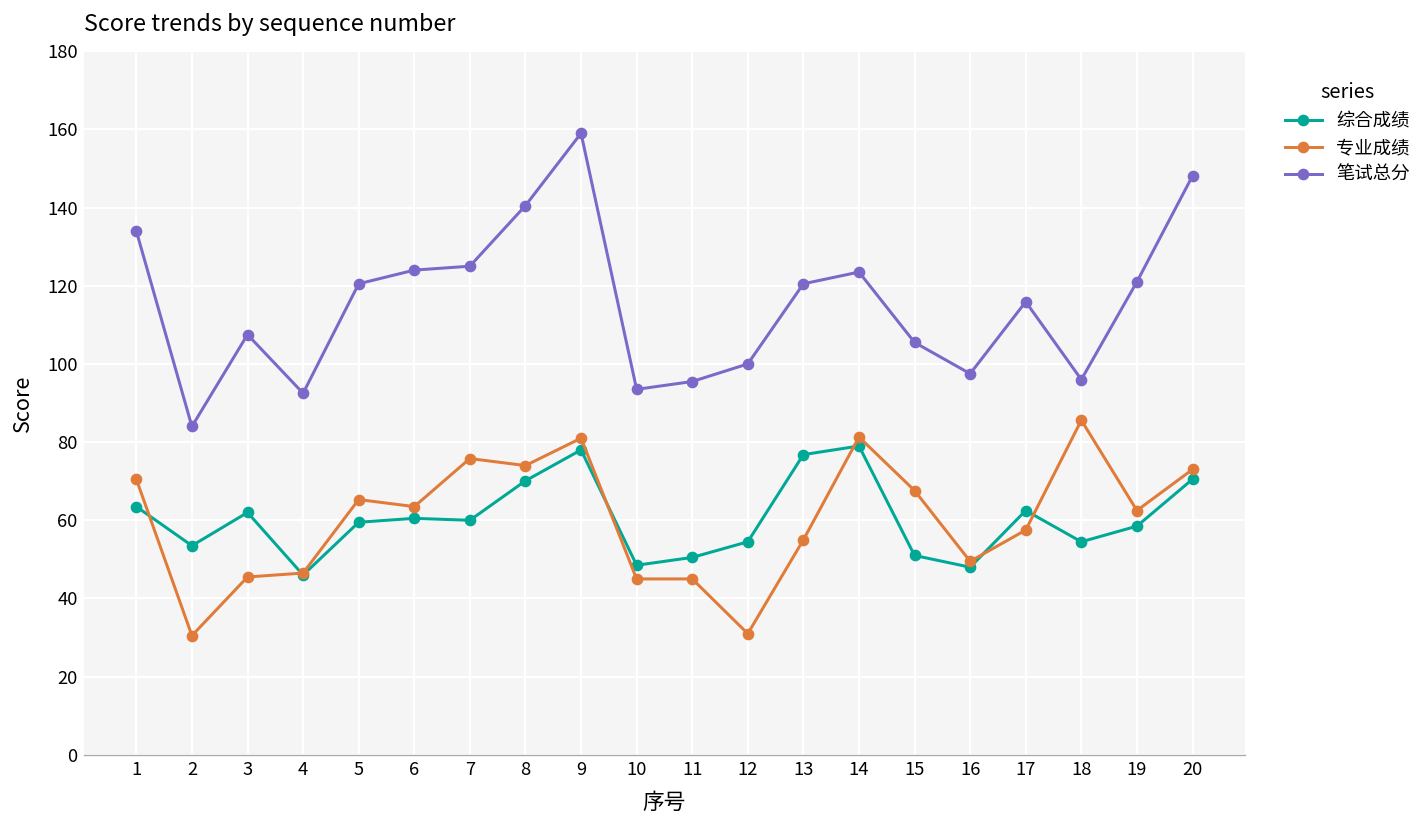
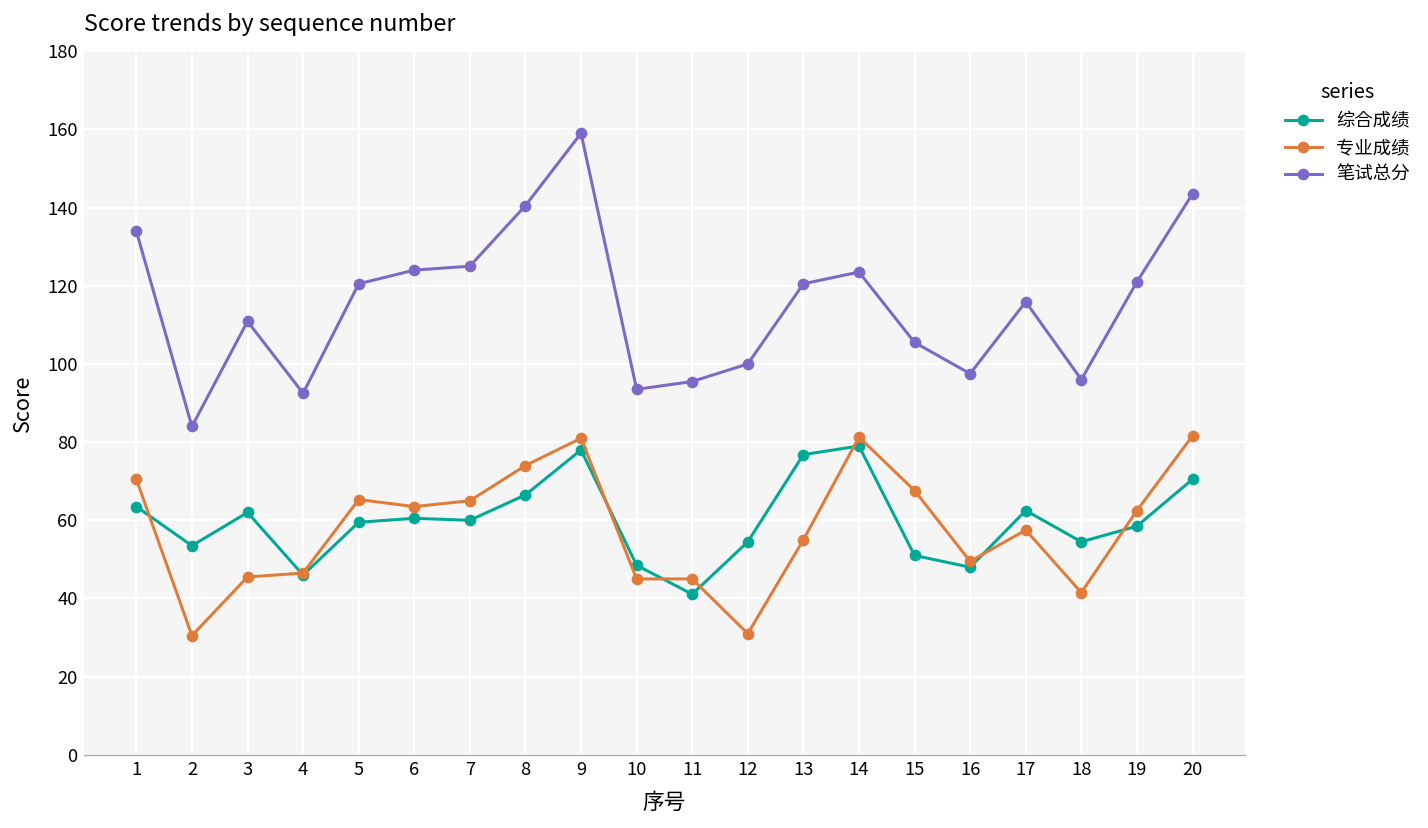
  {
    "综合成绩": {
      "1": 64,
      "2": 54,
      "3": 62,
      "5": 60,
      "6": 61,
      "7": 60,
-     "8": 70,
+     "8": 67,
      "9": 78,
      "10": 49,
-     "11": 51,
+     "11": 41,
      "12": 55,
      "13": 77,
      "14": 79,
      "15": 51,
      "16": 48,
      "17": 63,
      "18": 55,
      "19": 59,
      "20": 71
    },
    "专业成绩": {
      "1": 71,
      "2": 31,
      "3": 46,
      "5": 65,
      "6": 64,
-     "7": 76,
+     "7": 65,
      "8": 74,
      "9": 81,
      "10": 45,
      "11": 45,
      "12": 31,
      "13": 55,
      "14": 81,
      "15": 68,
      "16": 50,
      "17": 58,
-     "18": 86,
+     "18": 42,
      "19": 63,
-     "20": 73
+     "20": 82
    },
    "笔试总分": {
      "1": 134,
      "2": 84,
-     "3": 108,
+     "3": 111,
      "4": 93,
      "5": 121,
      "6": 124,
      "7": 125,
      "8": 141,
      "9": 159,
      "10": 94,
      "11": 96,
      "12": 100,
      "13": 121,
      "14": 124,
      "15": 106,
      "16": 98,
      "17": 116,
      "18": 96,
      "19": 121,
-     "20": 148
+     "20": 144
    }
  }
